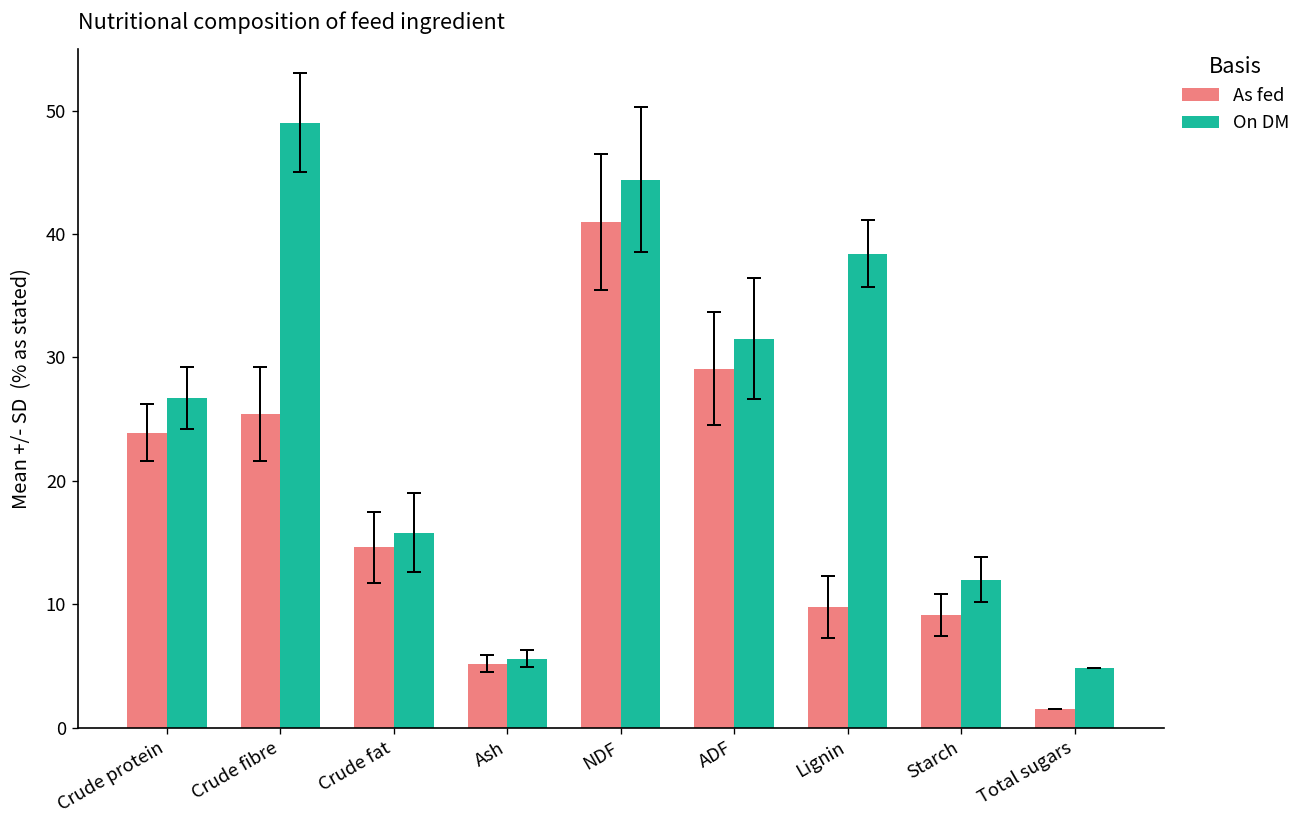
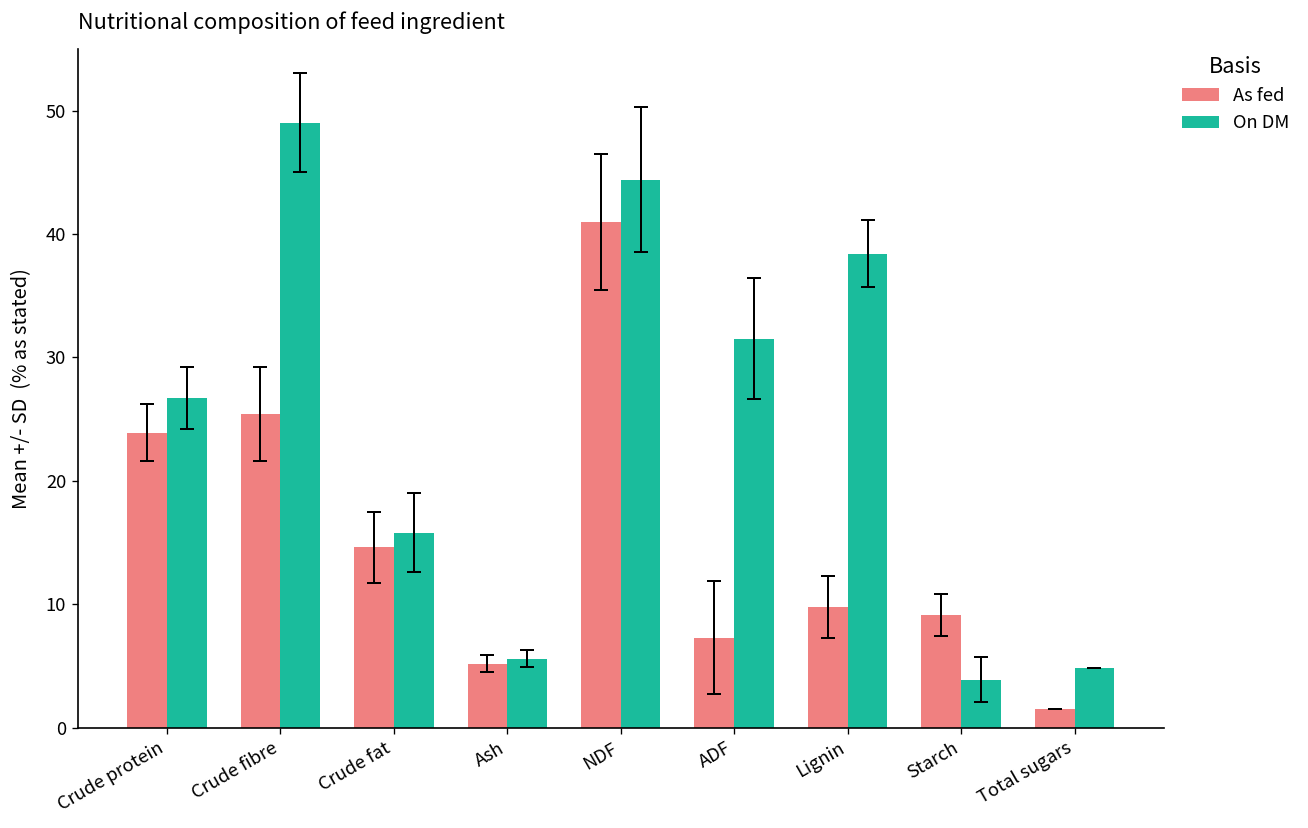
  {
    "As fed": {
      "Crude protein": 23.9,
      "Crude fibre": 25.4,
      "Crude fat": 14.6,
      "Ash": 5.2,
      "NDF": 41.0,
-     "ADF": 29.1,
+     "ADF": 7.3,
      "Lignin": 9.8,
      "Starch": 9.1,
      "Total sugars": 1.5
    },
    "On DM": {
      "Crude protein": 26.7,
      "Crude fibre": 49.0,
      "Crude fat": 15.8,
      "Ash": 5.6,
      "NDF": 44.4,
      "ADF": 31.5,
      "Lignin": 38.4,
-     "Starch": 12.0,
+     "Starch": 3.9,
      "Total sugars": 4.8
    }
  }
